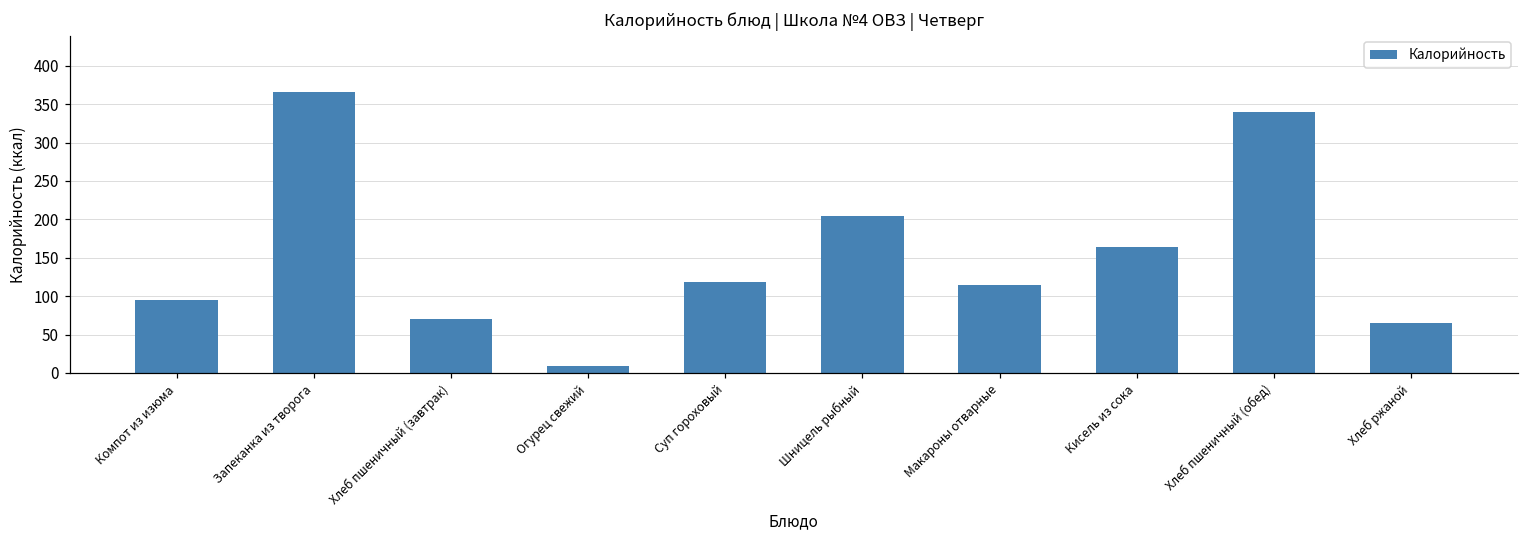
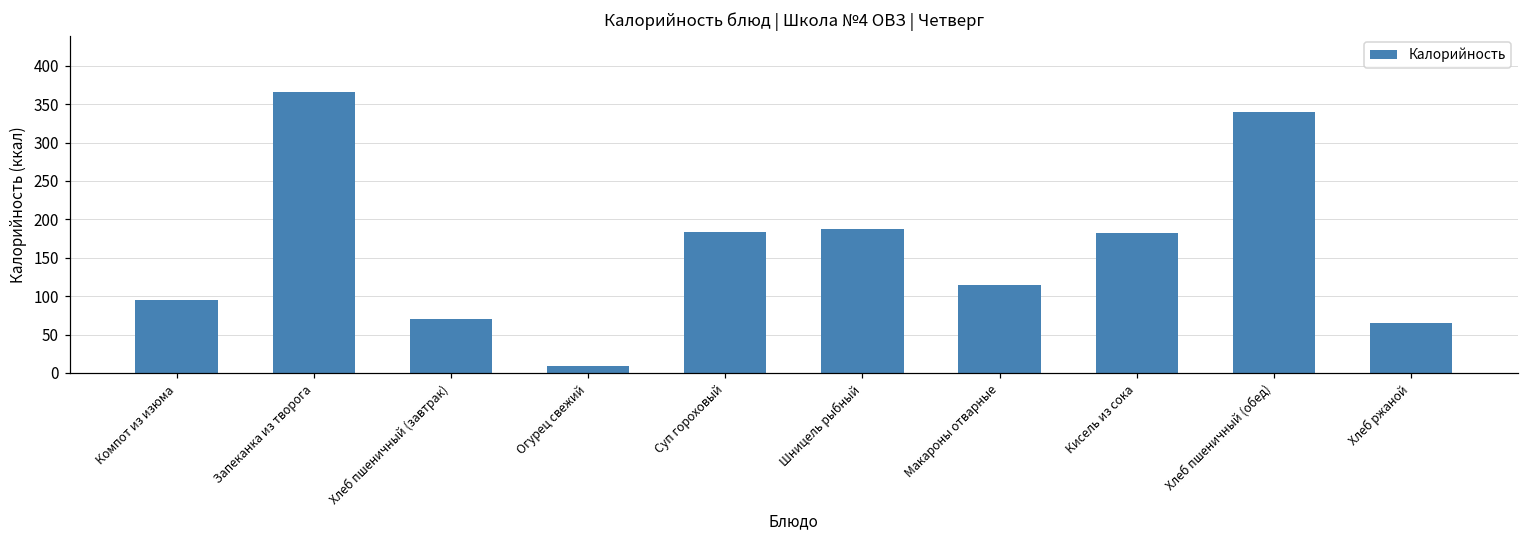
  {
    "Компот из изюма": 100,
    "Запеканка из творога": 370,
    "Хлеб пшеничный (завтрак)": 70,
    "Огурец свежий": 10,
-   "Суп гороховый": 120,
-   "Шницель рыбный": 200,
+   "Суп гороховый": 180,
+   "Шницель рыбный": 190,
    "Макароны отварные": 110,
-   "Кисель из сока": 160,
+   "Кисель из сока": 180,
    "Хлеб пшеничный (обед)": 340,
    "Хлеб ржаной": 60
  }
